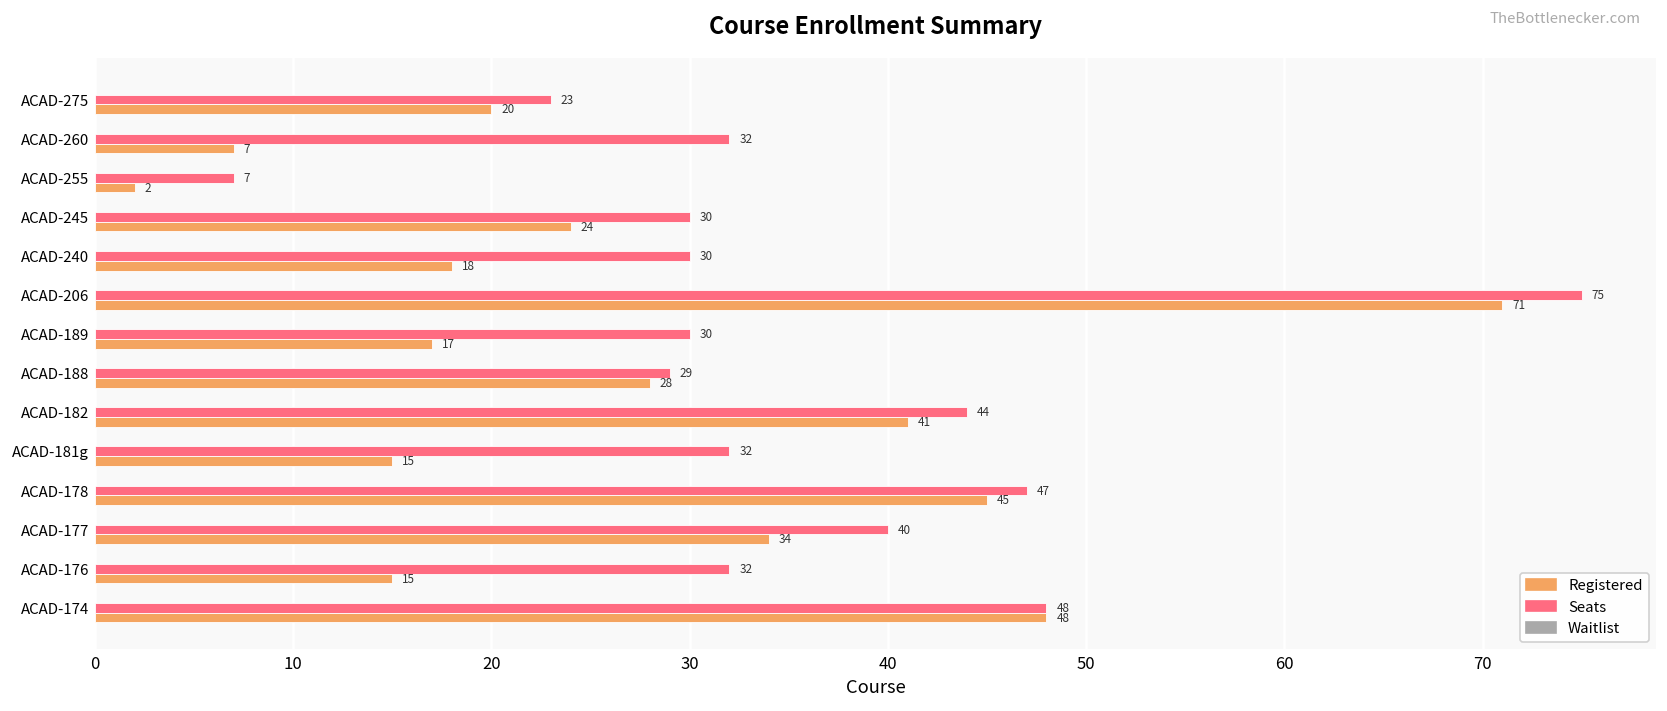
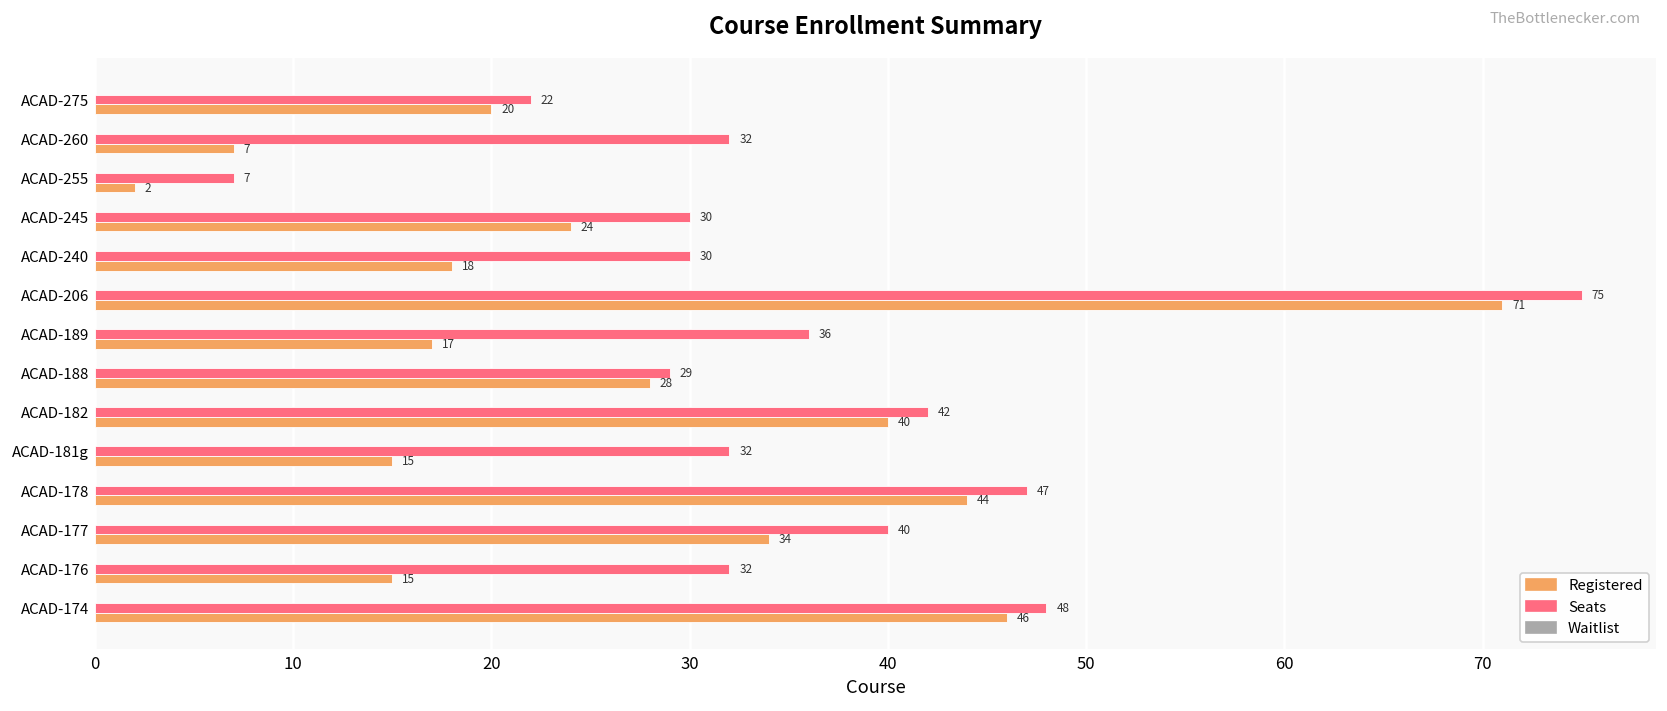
  {
    "Registered": {
      "ACAD-275": 20,
      "ACAD-260": 7,
      "ACAD-255": 2,
      "ACAD-245": 24,
      "ACAD-240": 18,
      "ACAD-206": 71,
      "ACAD-189": 17,
      "ACAD-188": 28,
-     "ACAD-182": 41,
+     "ACAD-182": 40,
      "ACAD-181g": 15,
-     "ACAD-178": 45,
+     "ACAD-178": 44,
      "ACAD-177": 34,
      "ACAD-176": 15,
-     "ACAD-174": 48
+     "ACAD-174": 46
    },
    "Seats": {
-     "ACAD-275": 23,
+     "ACAD-275": 22,
      "ACAD-260": 32,
      "ACAD-255": 7,
      "ACAD-245": 30,
      "ACAD-240": 30,
      "ACAD-206": 75,
-     "ACAD-189": 30,
+     "ACAD-189": 36,
      "ACAD-188": 29,
-     "ACAD-182": 44,
+     "ACAD-182": 42,
      "ACAD-181g": 32,
      "ACAD-178": 47,
      "ACAD-177": 40,
      "ACAD-176": 32,
      "ACAD-174": 48
    },
    "Waitlist": {
      "ACAD-275": 0.0,
      "ACAD-260": 0.0,
      "ACAD-255": 0.0,
      "ACAD-245": 0.0,
      "ACAD-240": 0.0,
      "ACAD-206": 0.0,
      "ACAD-189": 0.0,
      "ACAD-188": 0.0,
      "ACAD-182": 0.0,
      "ACAD-181g": 0.0,
      "ACAD-178": 0.0,
      "ACAD-177": 0.0,
      "ACAD-176": 0.0,
      "ACAD-174": 0.0
    }
  }
